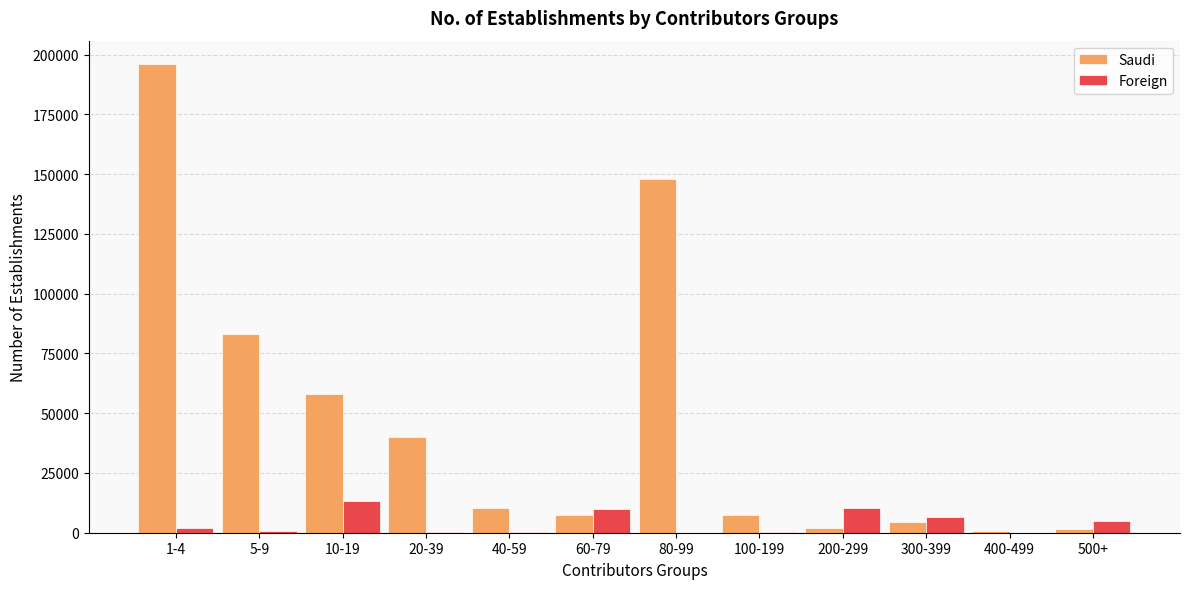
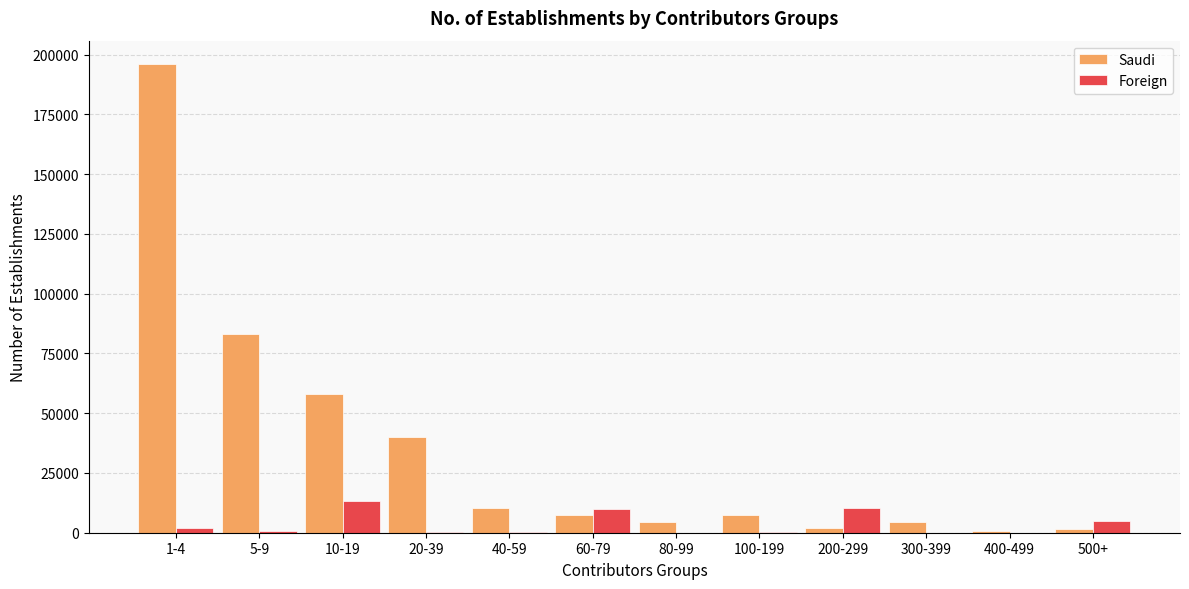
  {
    "Saudi": {
      "1-4": 196000,
      "5-9": 83000,
      "10-19": 58000,
      "20-39": 40000,
      "40-59": 10000,
      "60-79": 7000,
-     "80-99": 148000,
+     "80-99": 4000,
      "100-199": 7000,
      "200-299": 2000,
      "300-399": 4000,
      "500+": 2000
    },
    "Foreign": {
      "1-4": 2000,
      "10-19": 13000,
      "60-79": 10000,
      "200-299": 10000,
-     "300-399": 7000,
+     "300-399": 0,
      "500+": 5000
    }
  }
